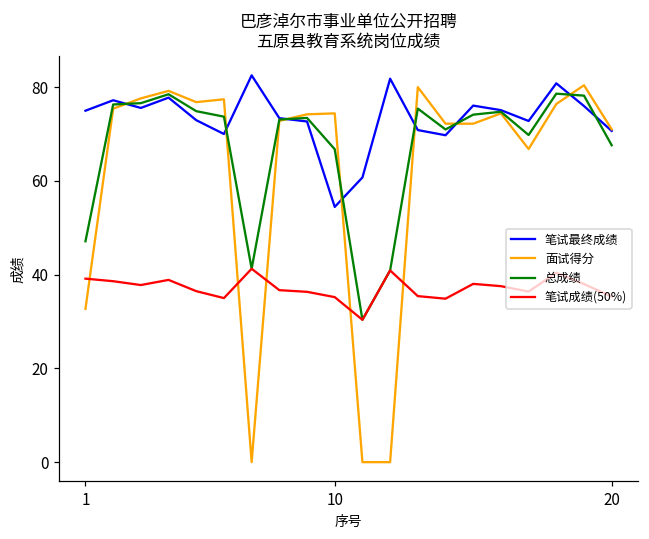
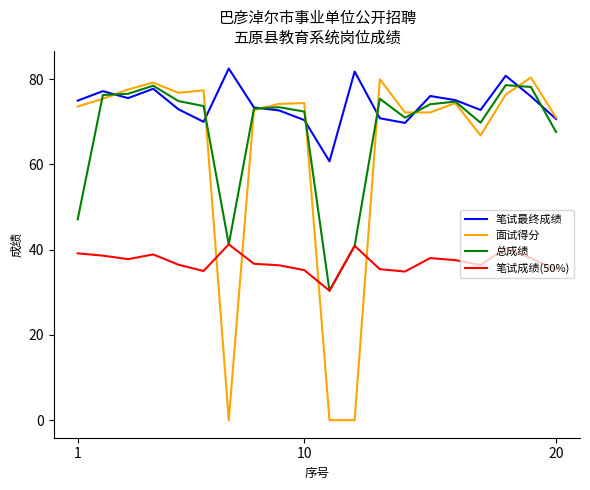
  {
    "笔试最终成绩": {
      "1": 75,
-     "10": 54
+     "10": 70
    },
    "面试得分": {
-     "1": 33,
+     "1": 74,
      "10": 74
    },
    "总成绩": {
      "1": 47,
-     "10": 67,
+     "10": 72,
      "20": 68
    },
    "笔试成绩(50%)": {
      "1": 39,
      "10": 35
    }
  }
